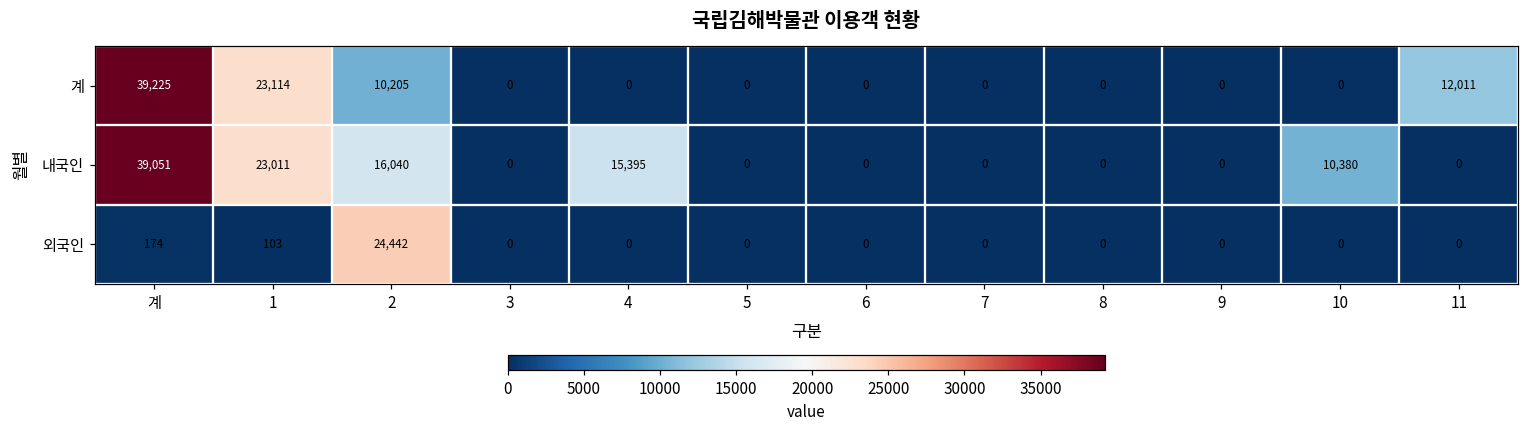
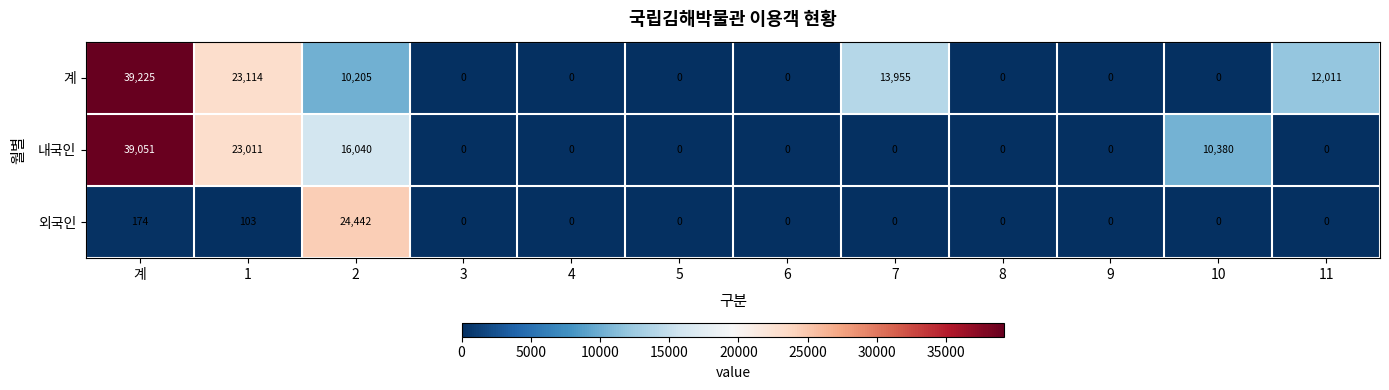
  {
    "계": {
      "계": "39,225",
      "1": "23,114",
      "2": "10,205",
      "3": "0",
      "4": "0",
      "5": "0",
      "6": "0",
-     "7": "0",
+     "7": "13,955",
      "8": "0",
      "9": "0",
      "10": "0",
      "11": "12,011"
    },
    "내국인": {
      "계": "39,051",
      "1": "23,011",
      "2": "16,040",
      "3": "0",
-     "4": "15,395",
+     "4": "0",
      "5": "0",
      "6": "0",
      "7": "0",
      "8": "0",
      "9": "0",
      "10": "10,380",
      "11": "0"
    },
    "외국인": {
      "계": "174",
      "1": "103",
      "2": "24,442",
      "3": "0",
      "4": "0",
      "5": "0",
      "6": "0",
      "7": "0",
      "8": "0",
      "9": "0",
      "10": "0",
      "11": "0"
    }
  }
